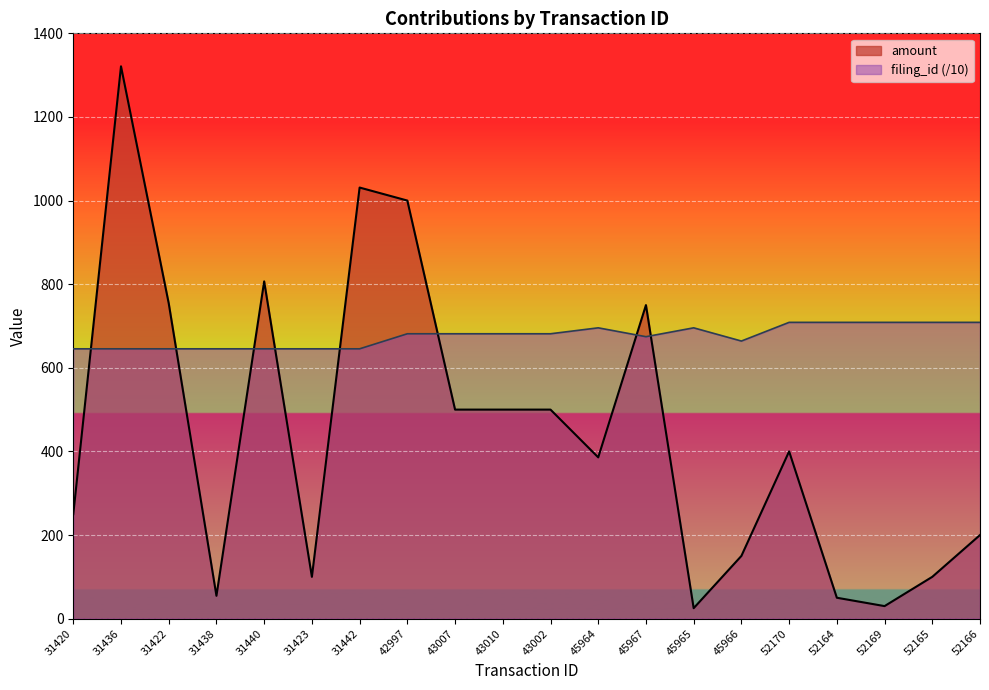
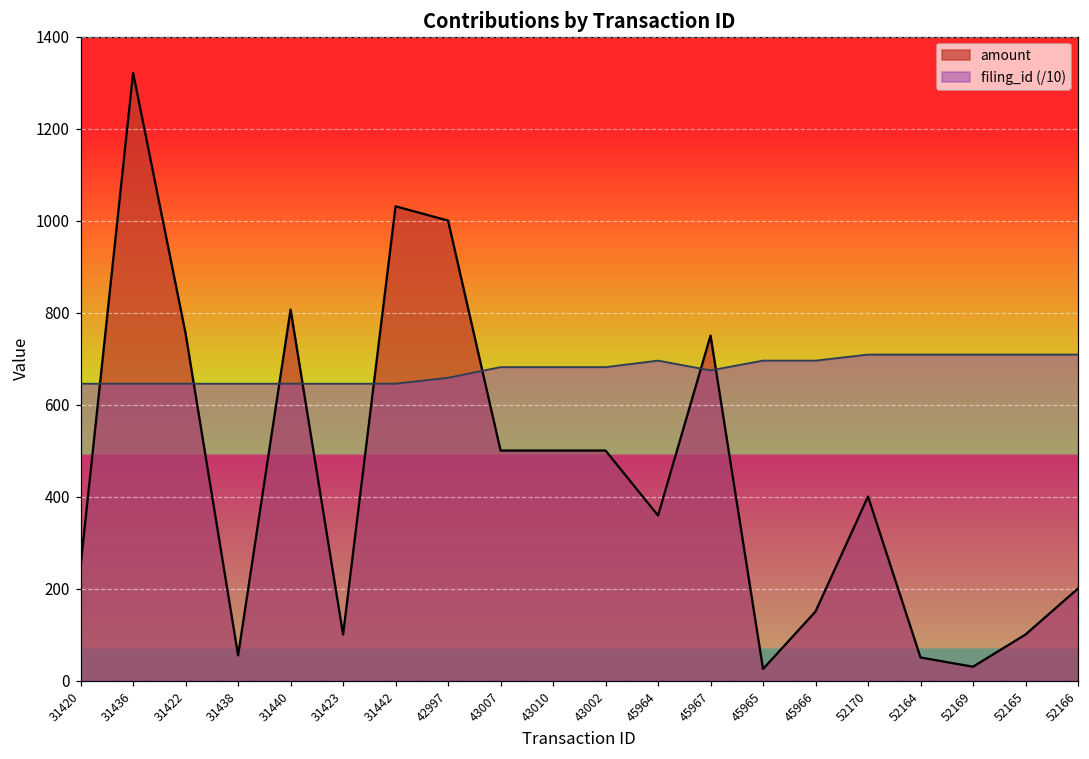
  {
    "amount": {
      "31420": 250,
      "31436": 1320,
      "31422": 750,
      "31438": 50,
      "31440": 810,
      "31423": 100,
      "31442": 1030,
      "42997": 1000,
      "43007": 500,
      "43010": 500,
      "43002": 500,
-     "45964": 390,
+     "45964": 360,
      "45967": 750,
      "45965": 30,
      "45966": 150,
      "52170": 400,
      "52164": 50,
      "52169": 30,
      "52165": 100,
      "52166": 200
    },
    "filing_id (/10)": {
      "31420": 650,
      "31436": 650,
      "31422": 650,
      "31438": 650,
      "31440": 650,
      "31423": 650,
      "31442": 650,
-     "42997": 680,
+     "42997": 660,
      "43007": 680,
      "43010": 680,
      "43002": 680,
      "45964": 700,
      "45967": 670,
      "45965": 700,
-     "45966": 660,
+     "45966": 700,
      "52170": 710,
      "52164": 710,
      "52169": 710,
      "52165": 710,
      "52166": 710
    }
  }
